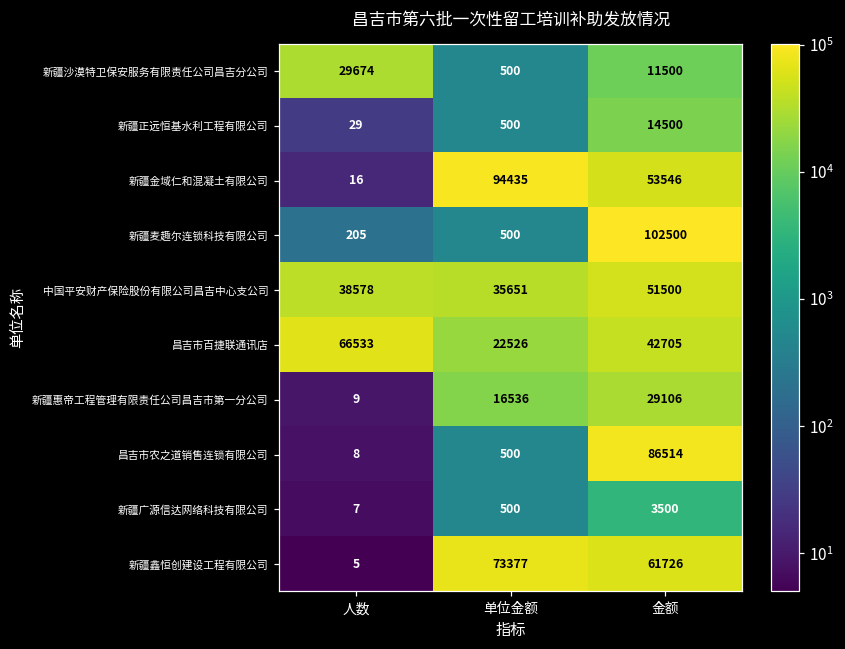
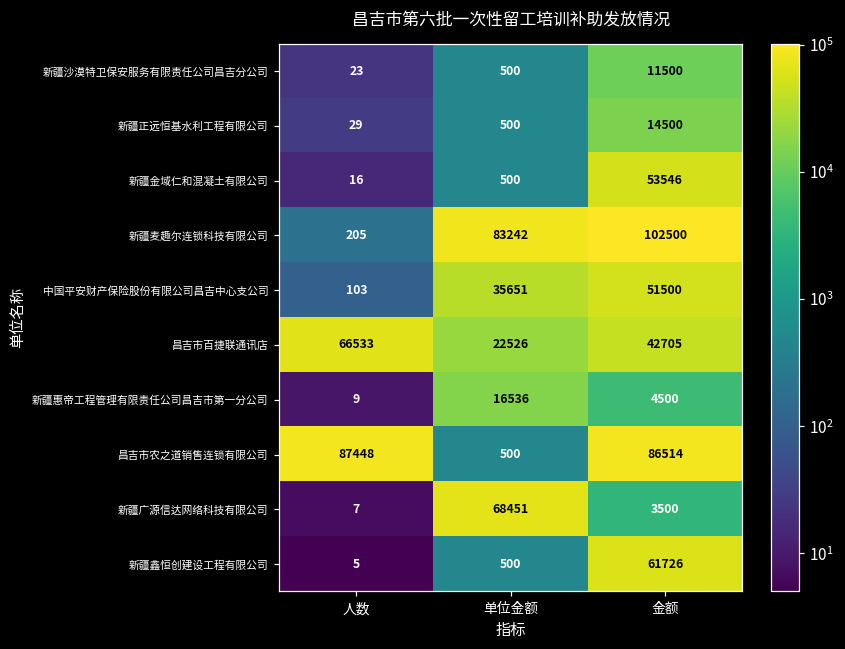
  {
    "新疆沙漠特卫保安服务有限责任公司昌吉分公司": {
-     "人数": 29674,
+     "人数": 23,
      "单位金额": 500,
      "金额": 11500
    },
    "新疆正远恒基水利工程有限公司": {
      "人数": 29,
      "单位金额": 500,
      "金额": 14500
    },
    "新疆金域仁和混凝土有限公司": {
      "人数": 16,
-     "单位金额": 94435,
+     "单位金额": 500,
      "金额": 53546
    },
    "新疆麦趣尔连锁科技有限公司": {
      "人数": 205,
-     "单位金额": 500,
+     "单位金额": 83242,
      "金额": 102500
    },
    "中国平安财产保险股份有限公司昌吉中心支公司": {
-     "人数": 38578,
+     "人数": 103,
      "单位金额": 35651,
      "金额": 51500
    },
    "昌吉市百捷联通讯店": {
      "人数": 66533,
      "单位金额": 22526,
      "金额": 42705
    },
    "新疆惠帝工程管理有限责任公司昌吉市第一分公司": {
      "人数": 9,
      "单位金额": 16536,
-     "金额": 29106
+     "金额": 4500
    },
    "昌吉市农之道销售连锁有限公司": {
-     "人数": 8,
+     "人数": 87448,
      "单位金额": 500,
      "金额": 86514
    },
    "新疆广源信达网络科技有限公司": {
      "人数": 7,
-     "单位金额": 500,
+     "单位金额": 68451,
      "金额": 3500
    },
    "新疆鑫恒创建设工程有限公司": {
      "人数": 5,
-     "单位金额": 73377,
+     "单位金额": 500,
      "金额": 61726
    }
  }
